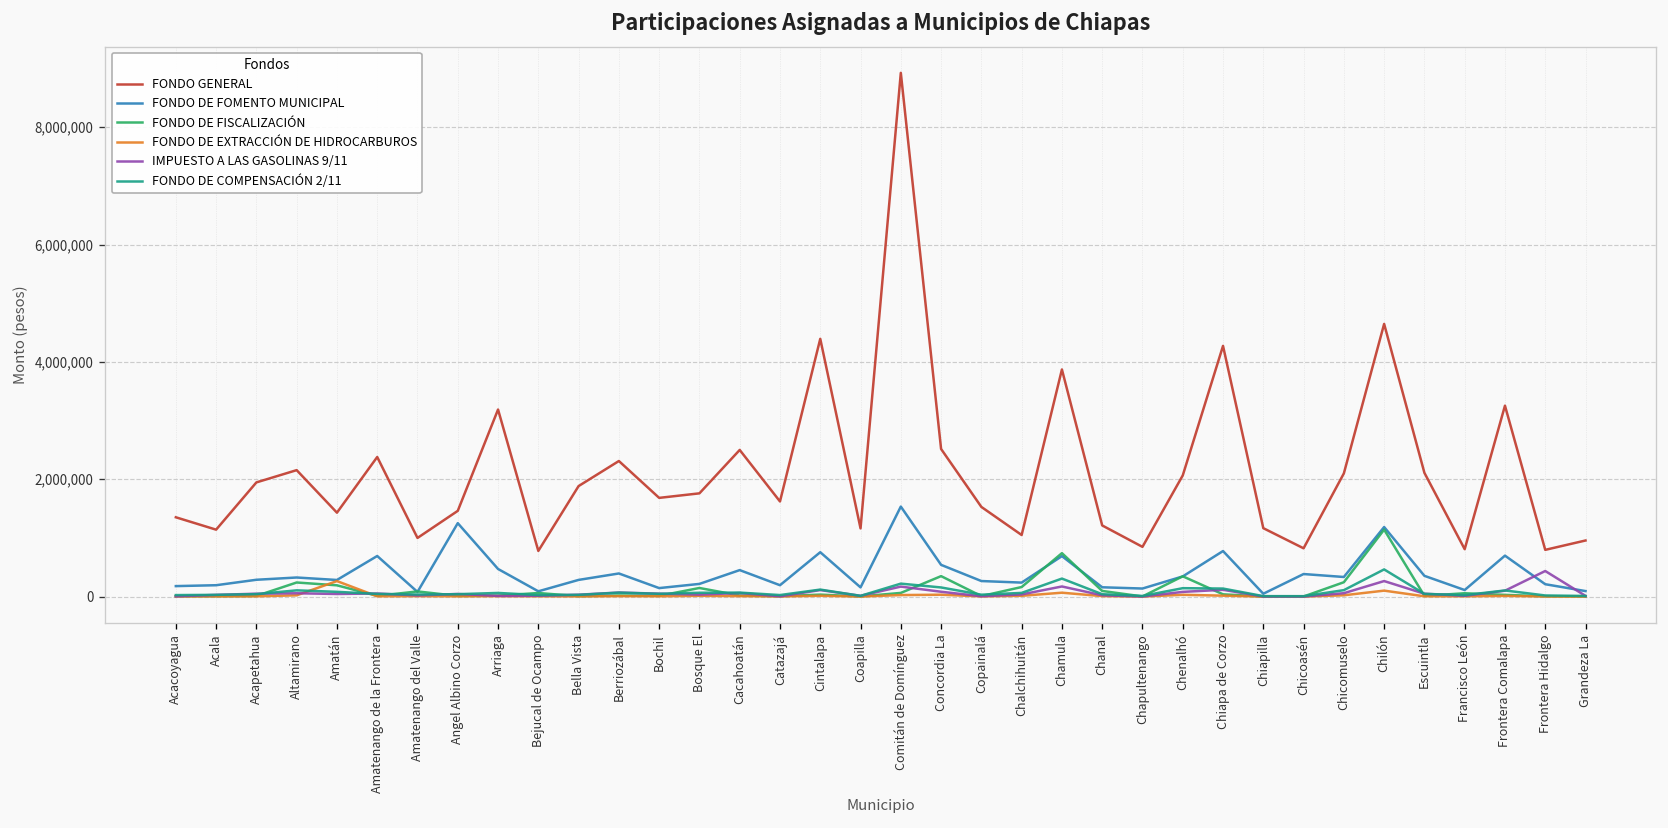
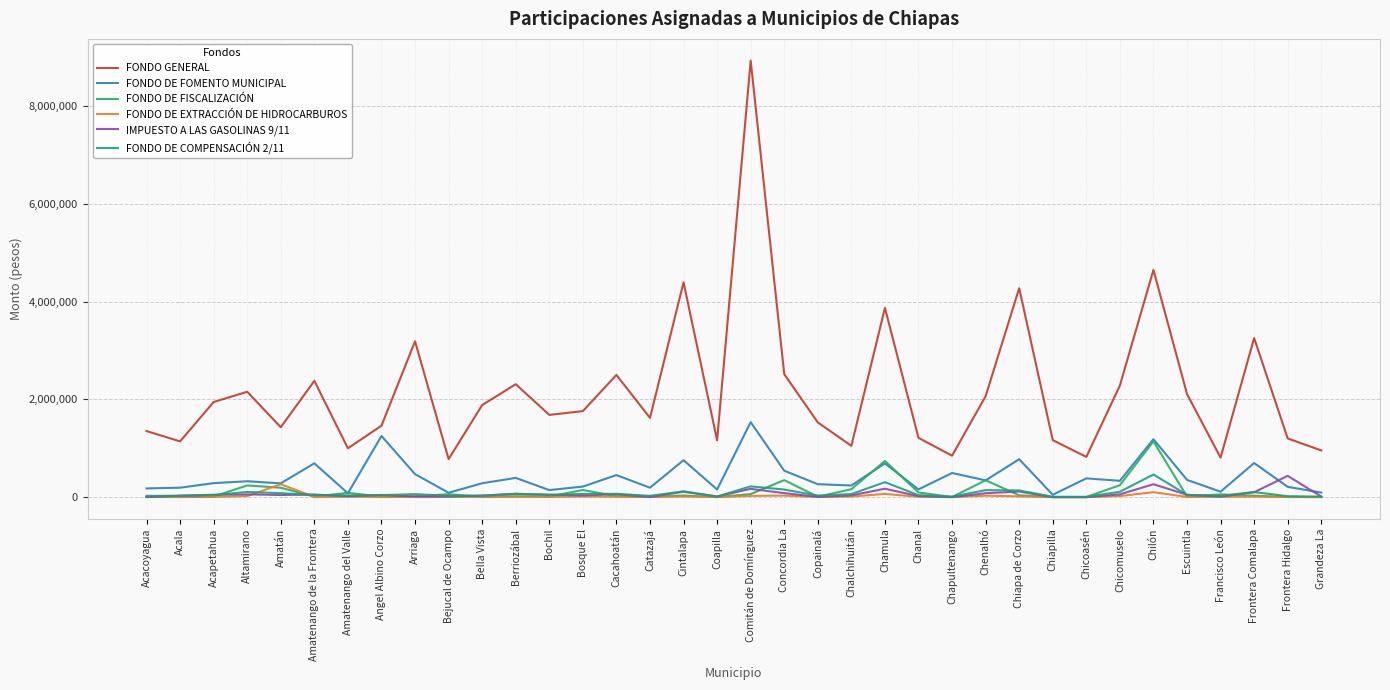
  {
    "FONDO GENERAL": {
      "Acacoyagua": "1,400,000",
      "Acala": "1,100,000",
      "Acapetahua": "1,900,000",
      "Altamirano": "2,200,000",
      "Amatán": "1,400,000",
      "Amatenango de la Frontera": "2,400,000",
      "Amatenango del Valle": "1,000,000",
      "Angel Albino Corzo": "1,500,000",
      "Arriaga": "3,200,000",
      "Bejucal de Ocampo": "800,000",
      "Bella Vista": "1,900,000",
      "Berriozábal": "2,300,000",
      "Bochil": "1,700,000",
      "Bosque El": "1,800,000",
      "Cacahoatán": "2,500,000",
      "Catazajá": "1,600,000",
      "Cintalapa": "4,400,000",
      "Coapilla": "1,200,000",
      "Comitán de Domínguez": "8,900,000",
      "Concordia La": "2,500,000",
      "Copainalá": "1,500,000",
      "Chalchihuitán": "1,100,000",
      "Chamula": "3,900,000",
      "Chanal": "1,200,000",
      "Chapultenango": "800,000",
      "Chenalhó": "2,100,000",
      "Chiapa de Corzo": "4,300,000",
      "Chiapilla": "1,200,000",
      "Chicoasén": "800,000",
-     "Chicomuselo": "2,100,000",
+     "Chicomuselo": "2,300,000",
      "Chilón": "4,600,000",
      "Escuintla": "2,100,000",
      "Francisco León": "800,000",
      "Frontera Comalapa": "3,300,000",
-     "Frontera Hidalgo": "800,000",
+     "Frontera Hidalgo": "1,200,000",
      "Grandeza La": "1,000,000"
    },
    "FONDO DE FOMENTO MUNICIPAL": {
      "Acacoyagua": "200,000",
      "Acala": "200,000",
      "Acapetahua": "300,000",
      "Altamirano": "300,000",
      "Amatenango de la Frontera": "700,000",
      "Angel Albino Corzo": "1,300,000",
      "Arriaga": "500,000",
      "Bella Vista": "300,000",
      "Berriozábal": "400,000",
      "Bochil": "100,000",
      "Bosque El": "200,000",
      "Cacahoatán": "500,000",
      "Catazajá": "200,000",
      "Cintalapa": "800,000",
      "Coapilla": "200,000",
      "Comitán de Domínguez": "1,500,000",
      "Concordia La": "500,000",
      "Copainalá": "300,000",
      "Chalchihuitán": "200,000",
      "Chanal": "200,000",
-     "Chapultenango": "100,000",
+     "Chapultenango": "500,000",
      "Chiapa de Corzo": "800,000",
      "Chicoasén": "400,000",
      "Chicomuselo": "300,000",
      "Escuintla": "400,000",
      "Francisco León": "100,000",
      "Frontera Comalapa": "700,000",
      "Frontera Hidalgo": "200,000",
      "Grandeza La": "100,000"
    },
    "FONDO DE EXTRACCIÓN DE HIDROCARBUROS": {
      "Chamula": "100,000",
      "Chilón": "100,000"
    },
    "IMPUESTO A LAS GASOLINAS 9/11": {
      "Chamula": "200,000",
      "Chilón": "300,000",
      "Frontera Hidalgo": "400,000"
    }
  }
